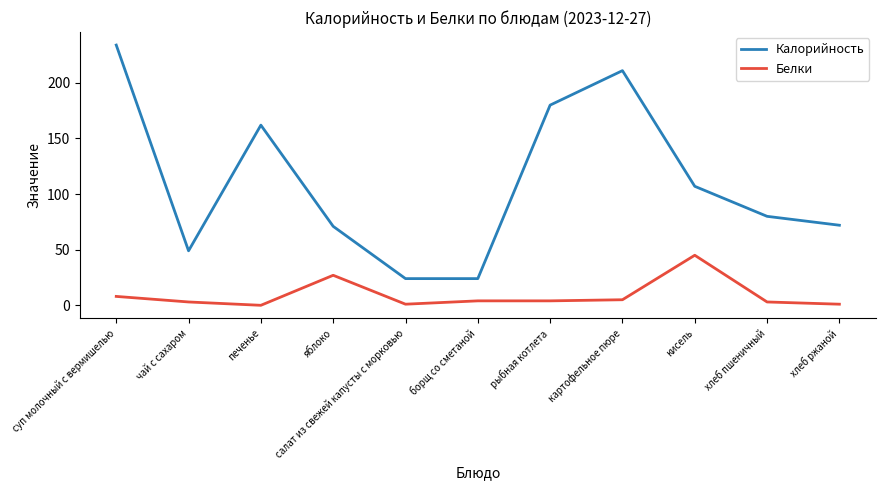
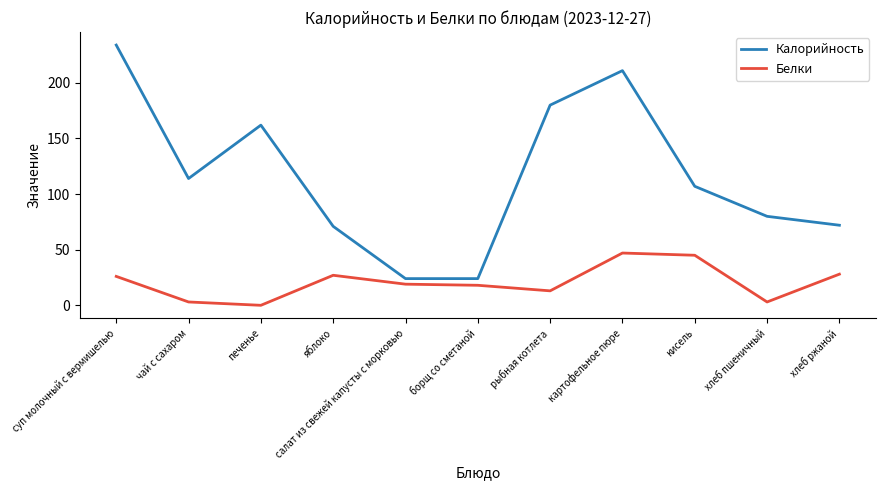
  {
    "Калорийность": {
      "суп молочный с вермишелью": 234,
-     "чай с сахаром": 49,
+     "чай с сахаром": 114,
      "печенье": 162,
      "яблоко": 71,
      "салат из свежей капусты с морковью": 24,
      "борщ со сметаной": 24,
      "рыбная котлета": 180,
      "картофельное пюре": 211,
      "кисель": 107,
      "хлеб пшеничный": 80,
      "хлеб ржаной": 72
    },
    "Белки": {
-     "суп молочный с вермишелью": 8,
+     "суп молочный с вермишелью": 26,
      "чай с сахаром": 3,
      "печенье": 0,
      "яблоко": 27,
-     "салат из свежей капусты с морковью": 1,
-     "борщ со сметаной": 4,
-     "рыбная котлета": 4,
-     "картофельное пюре": 5,
+     "салат из свежей капусты с морковью": 19,
+     "борщ со сметаной": 18,
+     "рыбная котлета": 13,
+     "картофельное пюре": 47,
      "кисель": 45,
      "хлеб пшеничный": 3,
-     "хлеб ржаной": 1
+     "хлеб ржаной": 28
    }
  }
